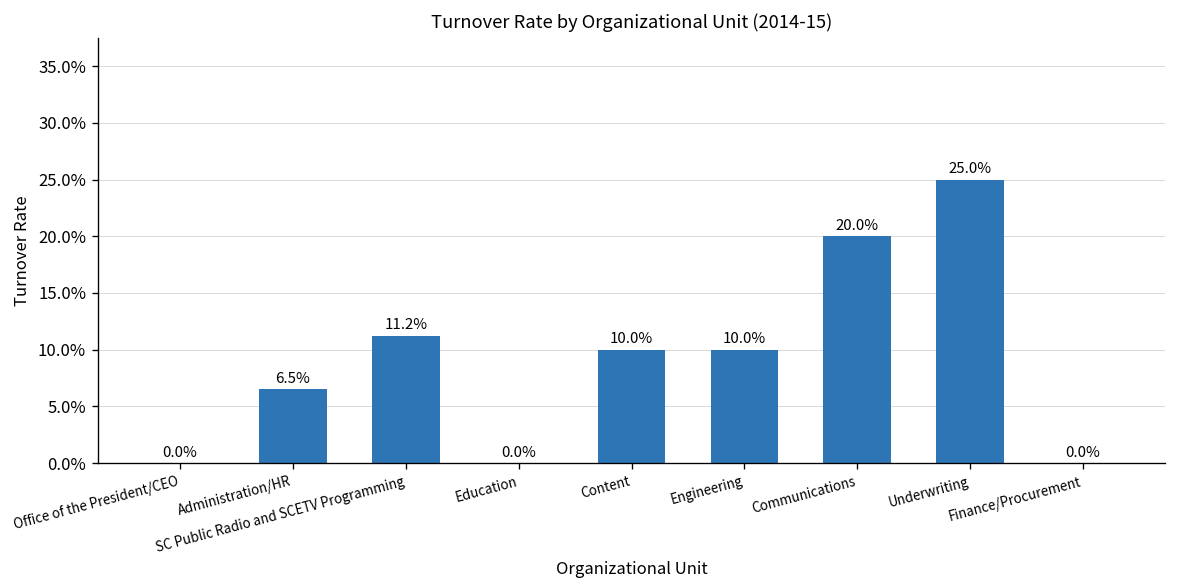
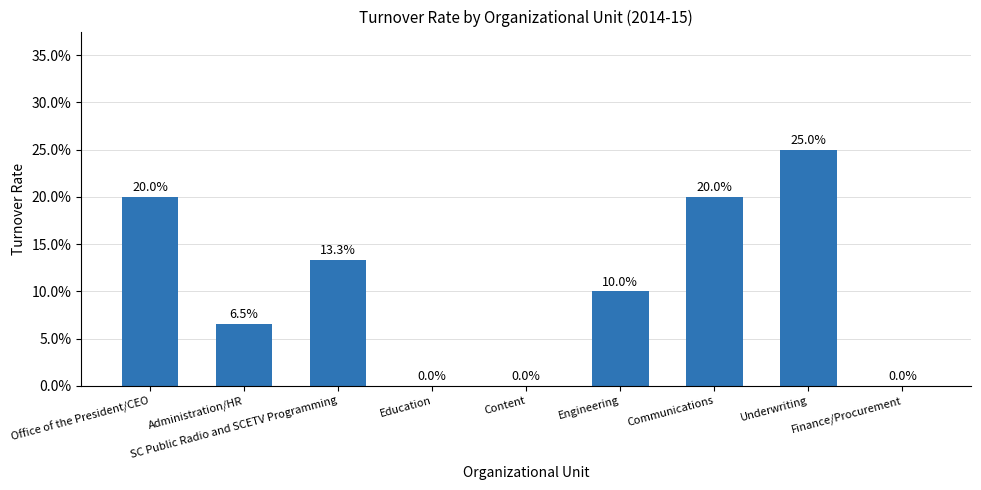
  {
-   "Office of the President/CEO": "0.0%",
+   "Office of the President/CEO": "20.0%",
    "Administration/HR": "6.5%",
-   "SC Public Radio and SCETV Programming": "11.2%",
+   "SC Public Radio and SCETV Programming": "13.3%",
    "Education": "0.0%",
-   "Content": "10.0%",
+   "Content": "0.0%",
    "Engineering": "10.0%",
    "Communications": "20.0%",
    "Underwriting": "25.0%",
    "Finance/Procurement": "0.0%"
  }
